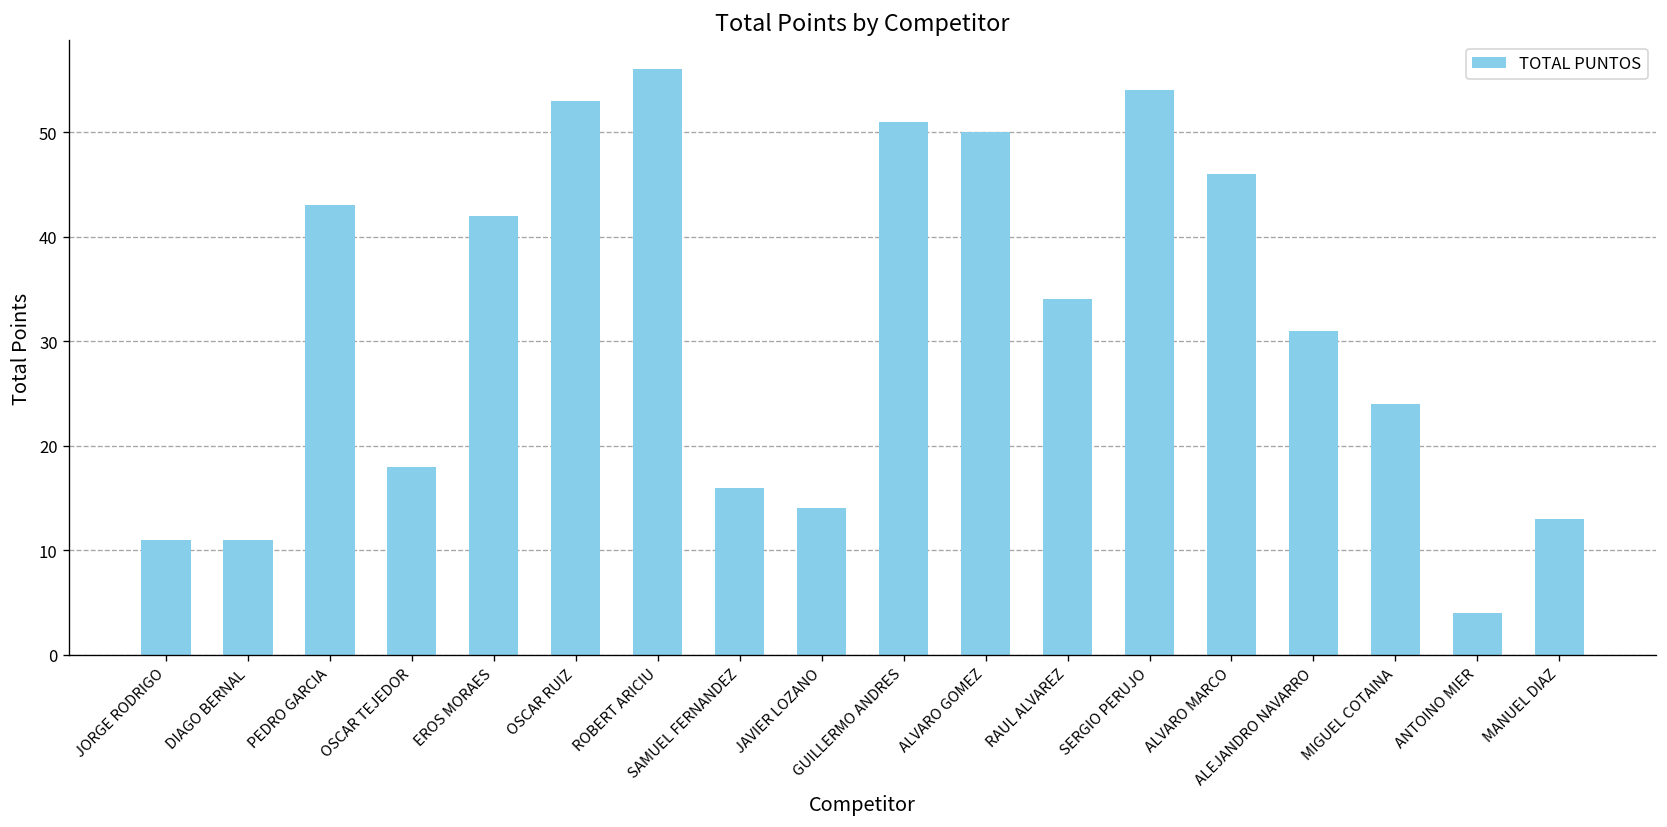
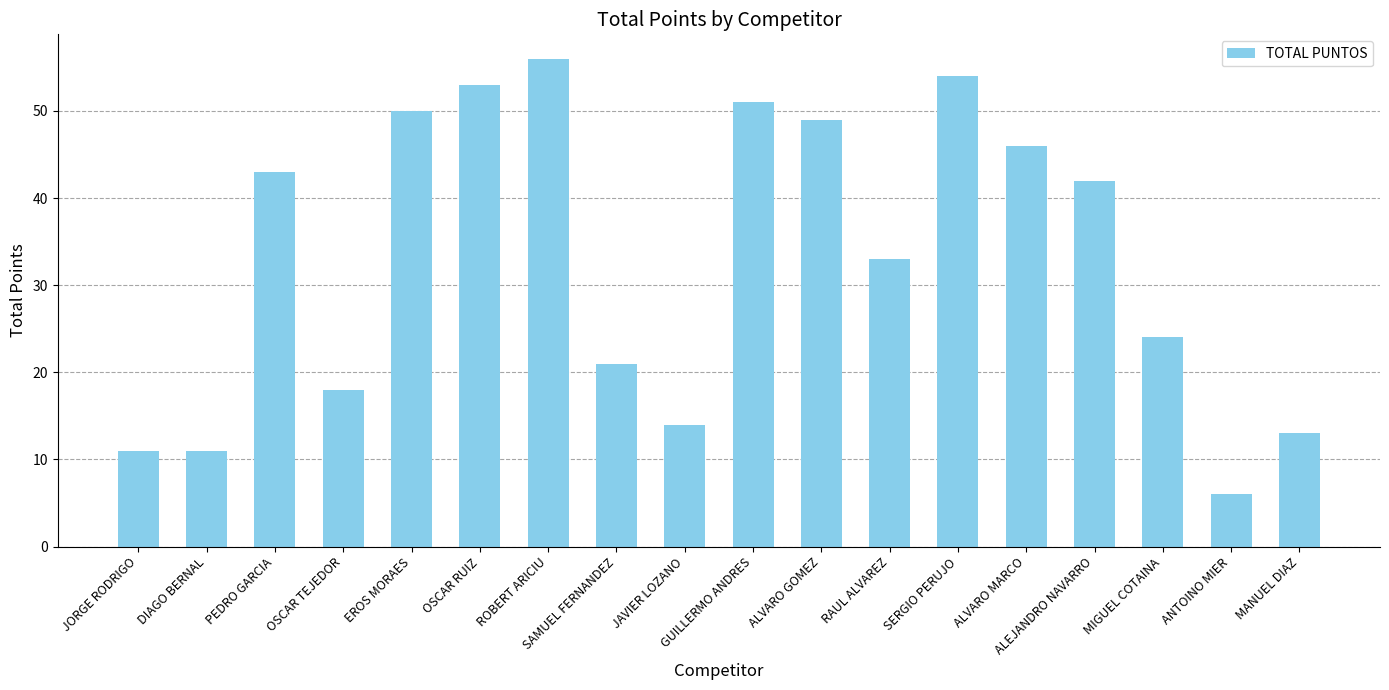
  {
    "JORGE RODRIGO": 11,
    "DIAGO BERNAL": 11,
    "PEDRO GARCIA": 43,
    "OSCAR TEJEDOR": 18,
-   "EROS MORAES": 42,
+   "EROS MORAES": 50,
    "OSCAR RUIZ": 53,
    "ROBERT ARICIU": 56,
-   "SAMUEL FERNANDEZ": 16,
+   "SAMUEL FERNANDEZ": 21,
    "JAVIER LOZANO": 14,
    "GUILLERMO ANDRES": 51,
-   "ALVARO GOMEZ": 50,
-   "RAUL ALVAREZ": 34,
+   "ALVARO GOMEZ": 49,
+   "RAUL ALVAREZ": 33,
    "SERGIO PERUJO": 54,
    "ALVARO MARCO": 46,
-   "ALEJANDRO NAVARRO": 31,
+   "ALEJANDRO NAVARRO": 42,
    "MIGUEL COTAINA": 24,
-   "ANTOINO MIER": 4,
+   "ANTOINO MIER": 6,
    "MANUEL DIAZ": 13
  }
